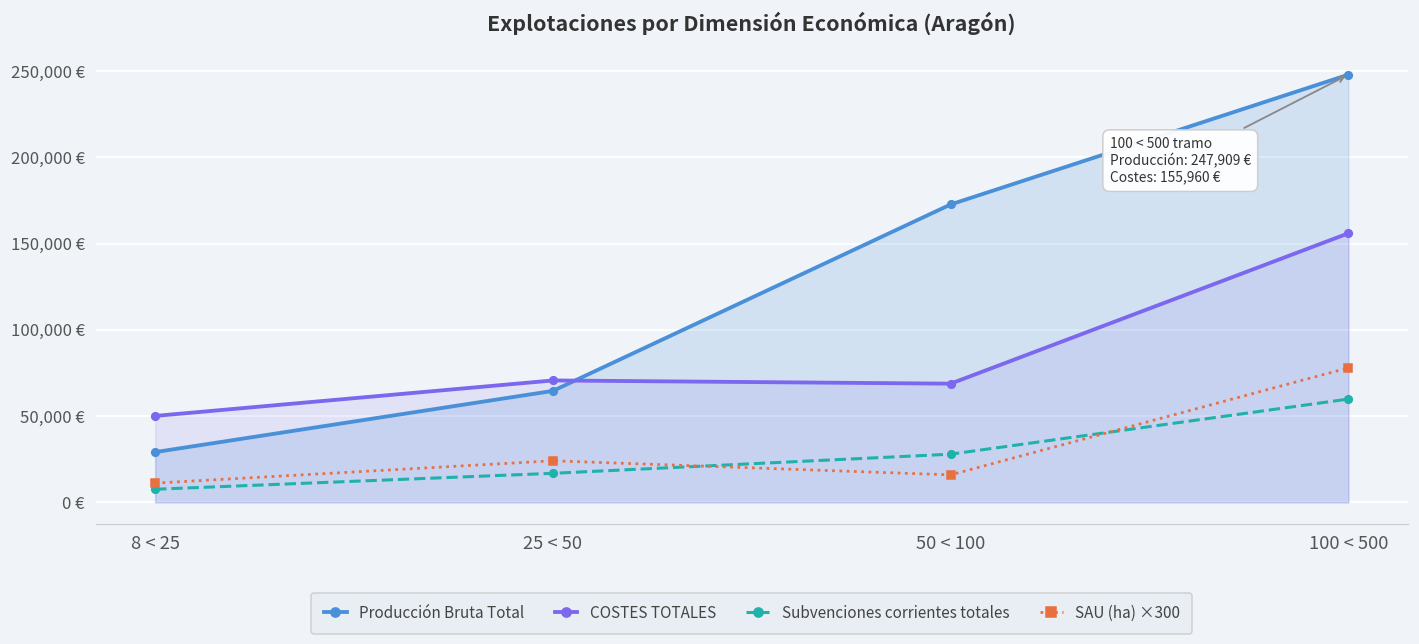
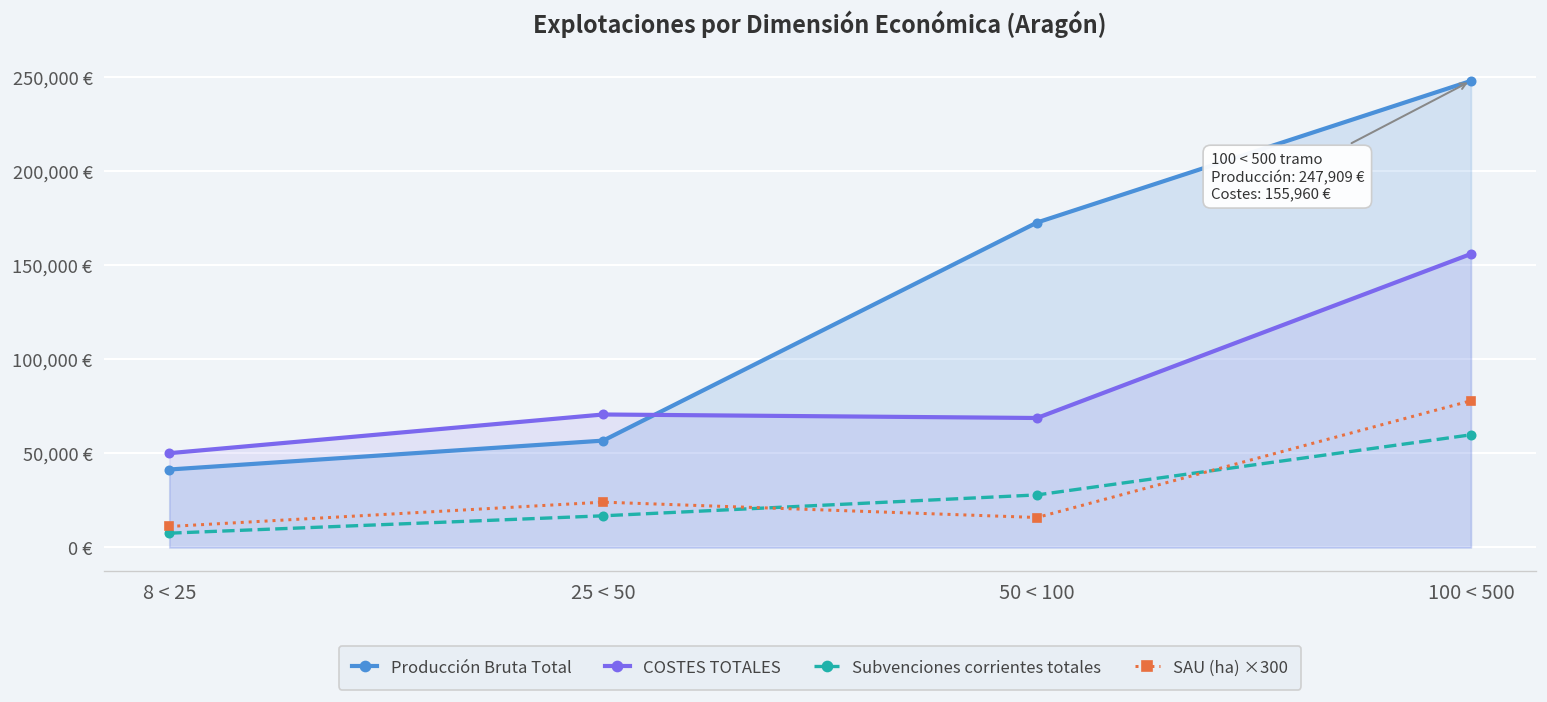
  {
    "Producción Bruta Total": {
-     "8 < 25": "29,000 €",
-     "25 < 50": "65,000 €",
+     "8 < 25": "41,000 €",
+     "25 < 50": "57,000 €",
      "50 < 100": "173,000 €"
    },
    "COSTES TOTALES": {
      "8 < 25": "50,000 €",
      "25 < 50": "71,000 €",
      "50 < 100": "69,000 €",
      "100 < 500": "156,000 €"
    },
    "Subvenciones corrientes totales": {
      "8 < 25": "8,000 €",
      "25 < 50": "17,000 €",
      "50 < 100": "28,000 €",
      "100 < 500": "60,000 €"
    },
    "SAU (ha) ×300": {
      "8 < 25": "11,000 €",
      "25 < 50": "24,000 €",
      "50 < 100": "16,000 €",
      "100 < 500": "78,000 €"
    }
  }
